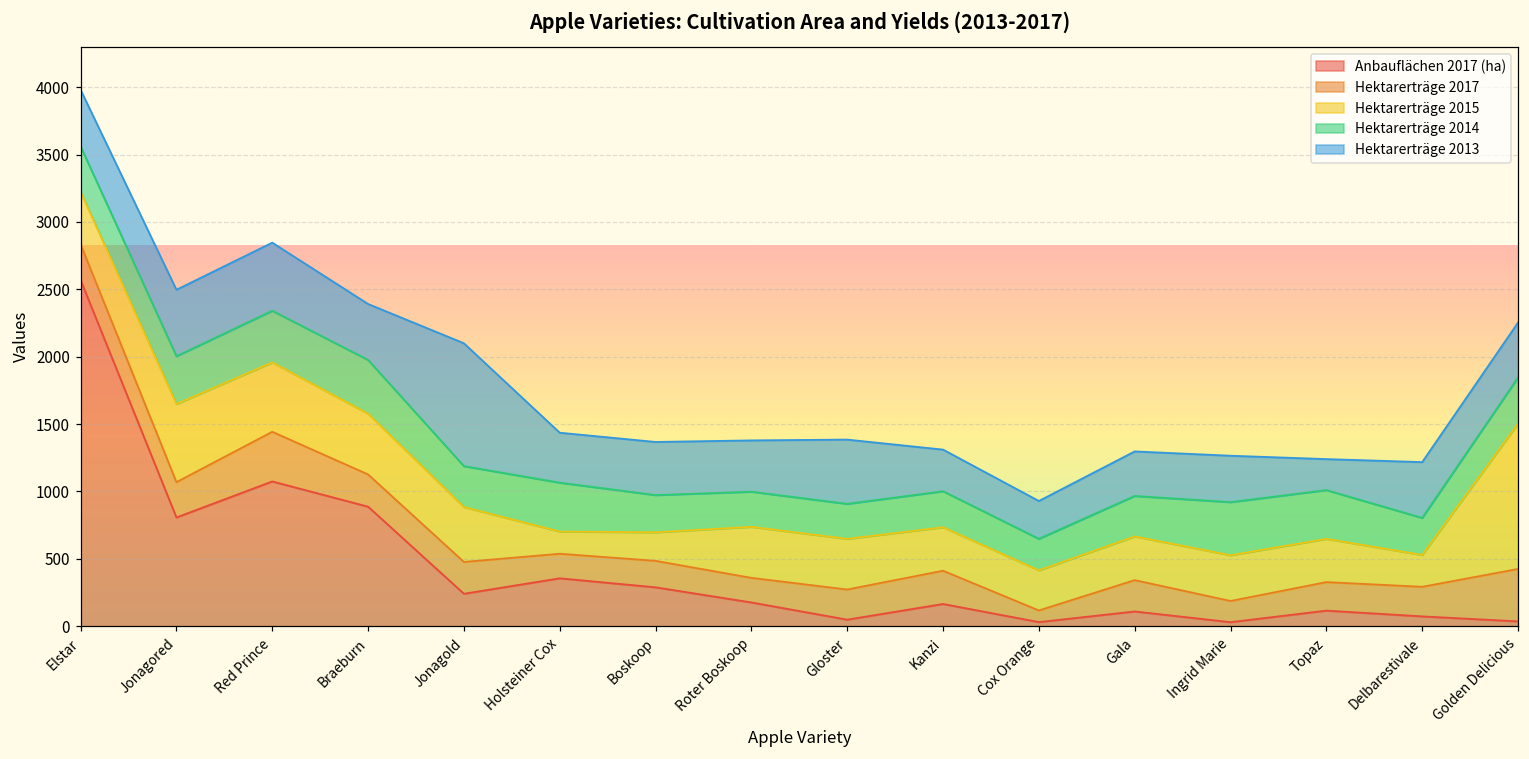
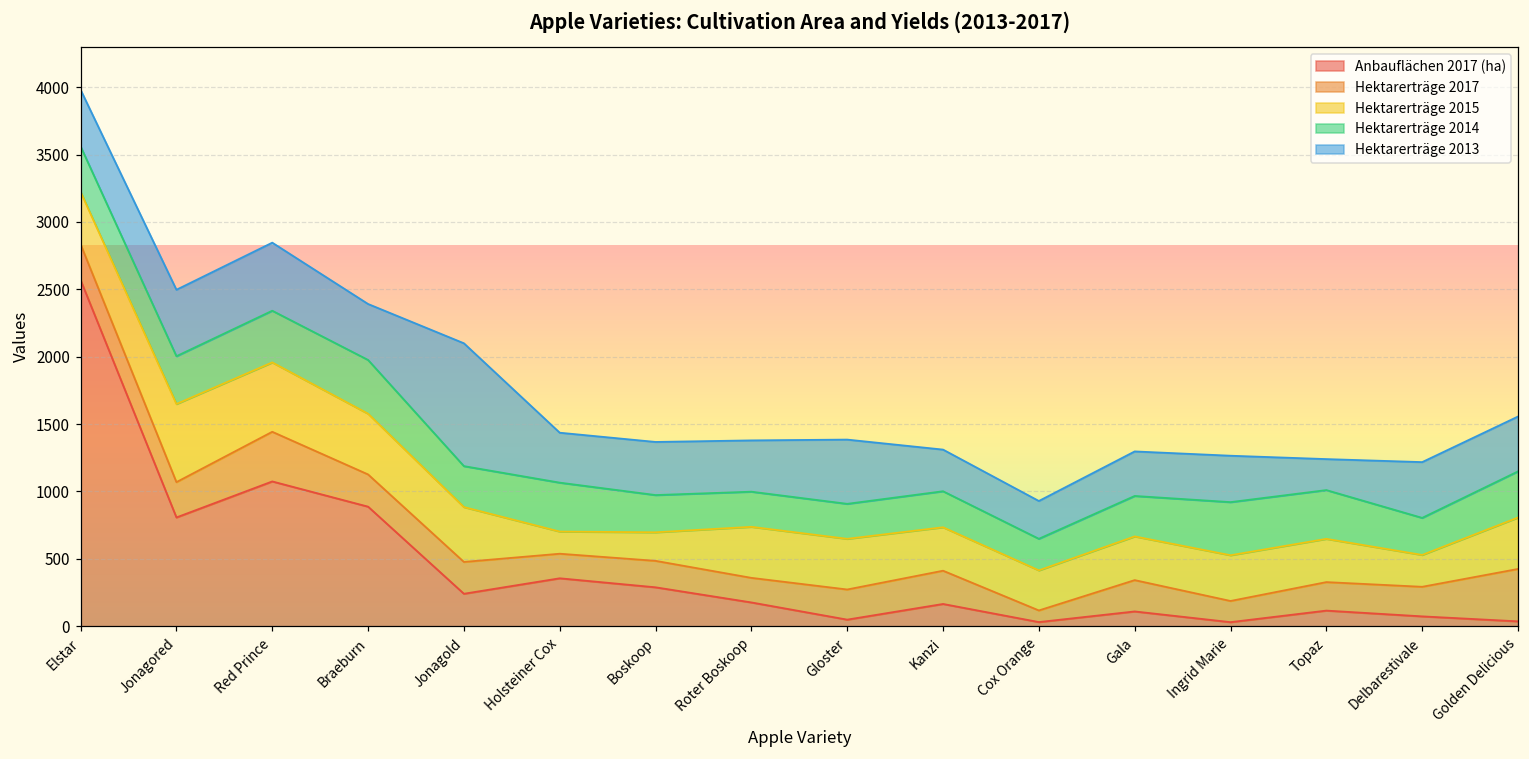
  {
    "Hektarerträge 2015": {
      "Elstar": 390,
      "Jonagored": 580,
      "Red Prince": 510,
      "Braeburn": 450,
      "Jonagold": 410,
      "Holsteiner Cox": 160,
      "Boskoop": 210,
      "Roter Boskoop": 380,
      "Gloster": 380,
      "Kanzi": 320,
      "Cox Orange": 300,
      "Gala": 320,
      "Ingrid Marie": 340,
      "Topaz": 320,
      "Delbarestivale": 240,
-     "Golden Delicious": 1080
+     "Golden Delicious": 380
    },
    "Hektarerträge 2014": {
      "Elstar": 340,
      "Jonagored": 350,
      "Red Prince": 380,
      "Braeburn": 400,
      "Jonagold": 300,
      "Holsteiner Cox": 360,
      "Boskoop": 280,
      "Roter Boskoop": 260,
      "Gloster": 260,
      "Kanzi": 270,
      "Cox Orange": 230,
      "Gala": 300,
      "Ingrid Marie": 390,
      "Topaz": 360,
      "Delbarestivale": 280,
      "Golden Delicious": 340
    },
    "Hektarerträge 2013": {
      "Elstar": 420,
      "Jonagored": 490,
      "Red Prince": 510,
      "Braeburn": 420,
      "Jonagold": 910,
      "Holsteiner Cox": 370,
      "Boskoop": 390,
      "Roter Boskoop": 380,
      "Gloster": 480,
      "Kanzi": 310,
      "Cox Orange": 280,
      "Gala": 330,
      "Ingrid Marie": 340,
      "Topaz": 230,
      "Delbarestivale": 410,
      "Golden Delicious": 410
    }
  }
